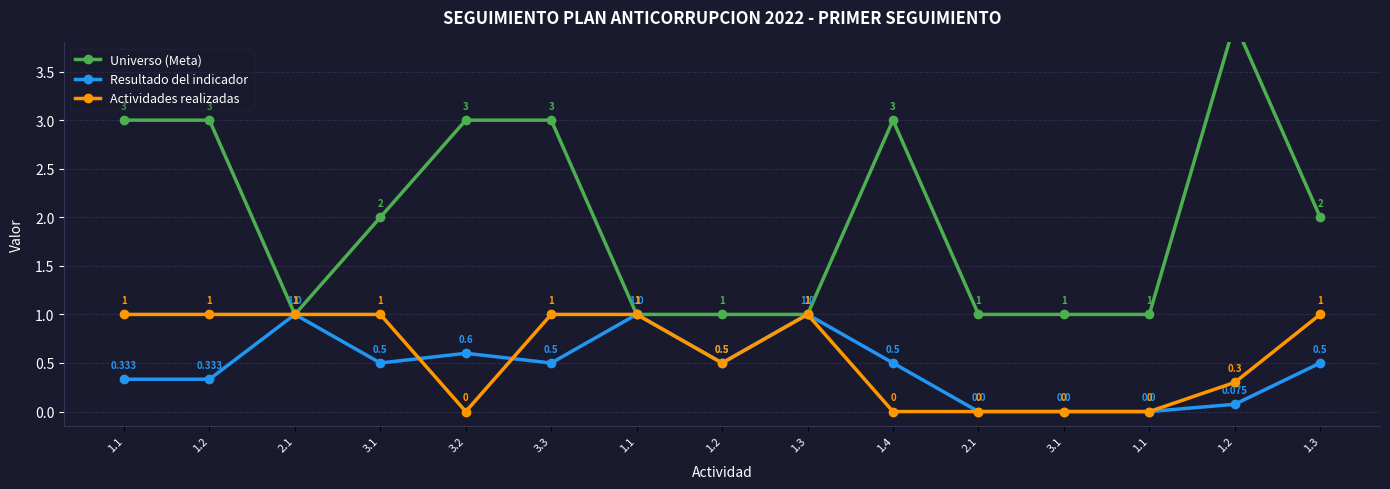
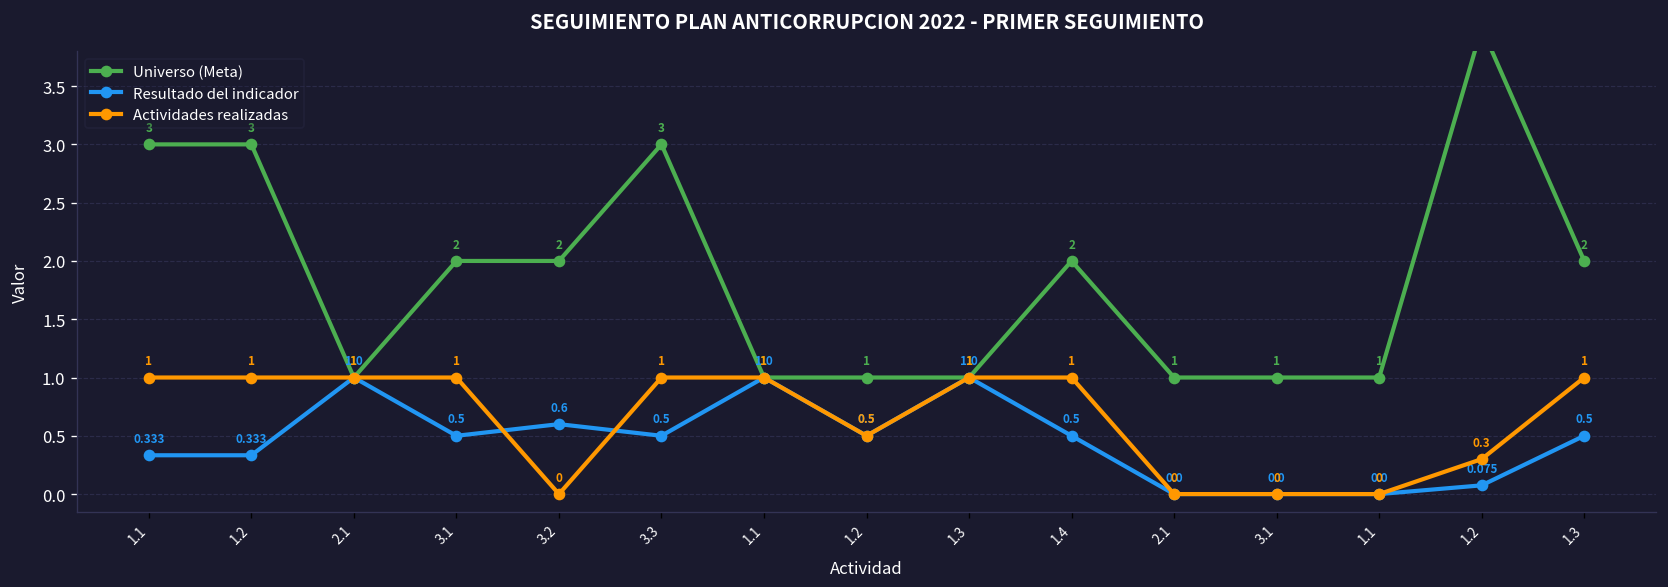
  {
    "Universo (Meta)": {
-     "3.2": 3,
+     "3.2": 2,
      "3.3": 3,
-     "1.4": 3
+     "1.4": 2
    },
    "Resultado del indicador": {
      "3.2": 0.6,
      "3.3": 0.5,
      "1.4": 0.5
    },
    "Actividades realizadas": {
      "3.2": 0,
      "3.3": 1,
-     "1.4": 0
+     "1.4": 1
    }
  }
